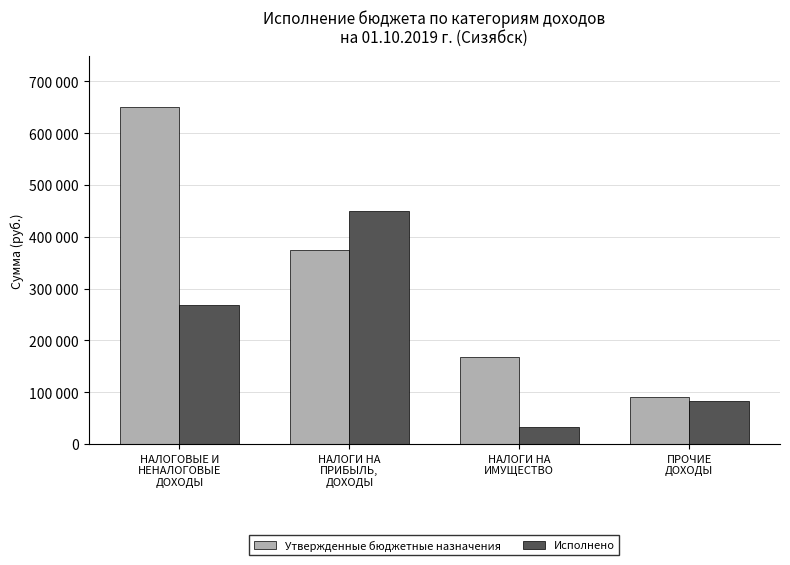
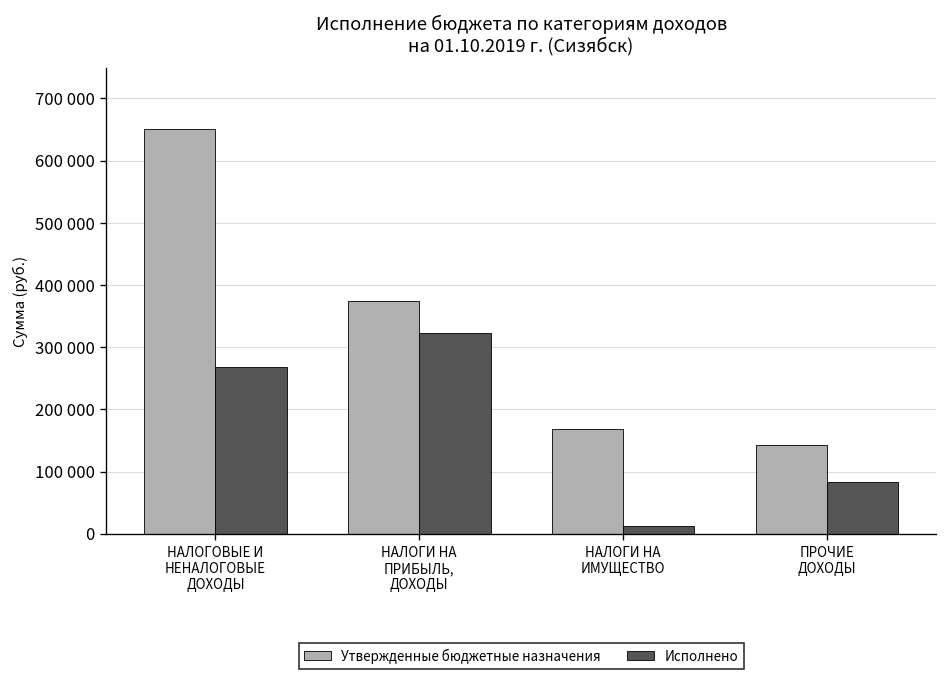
  {
    "Утвержденные бюджетные назначения": {
      "НАЛОГОВЫЕ И НЕНАЛОГОВЫЕ ДОХОДЫ": 650000,
      "НАЛОГИ НА ПРИБЫЛЬ, ДОХОДЫ": 370000,
      "НАЛОГИ НА ИМУЩЕСТВО": 170000,
-     "ПРОЧИЕ ДОХОДЫ": 90000
+     "ПРОЧИЕ ДОХОДЫ": 140000
    },
    "Исполнено": {
      "НАЛОГОВЫЕ И НЕНАЛОГОВЫЕ ДОХОДЫ": 270000,
-     "НАЛОГИ НА ПРИБЫЛЬ, ДОХОДЫ": 450000,
-     "НАЛОГИ НА ИМУЩЕСТВО": 30000,
+     "НАЛОГИ НА ПРИБЫЛЬ, ДОХОДЫ": 320000,
+     "НАЛОГИ НА ИМУЩЕСТВО": 10000,
      "ПРОЧИЕ ДОХОДЫ": 80000
    }
  }
